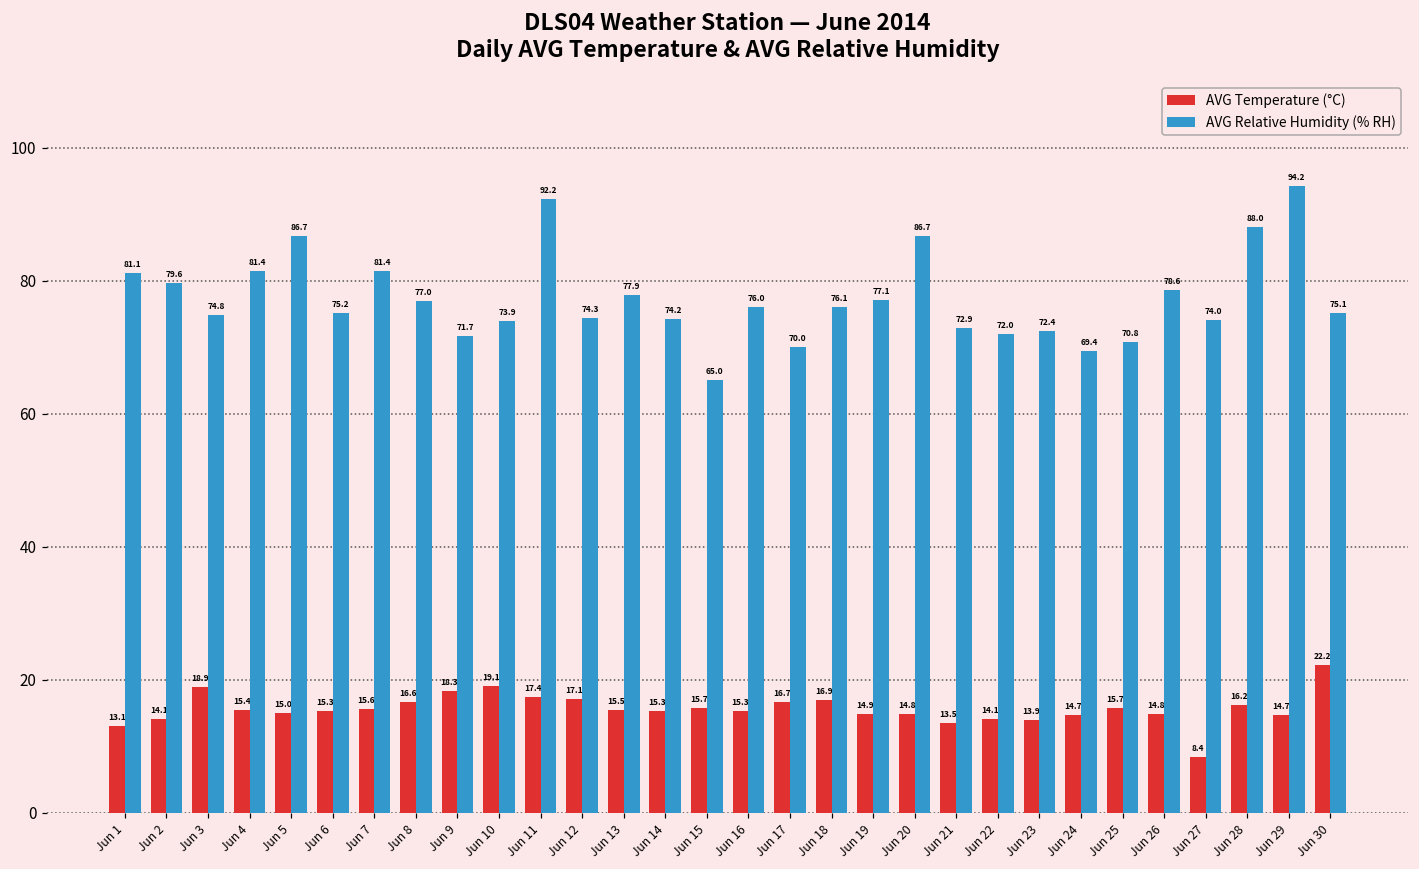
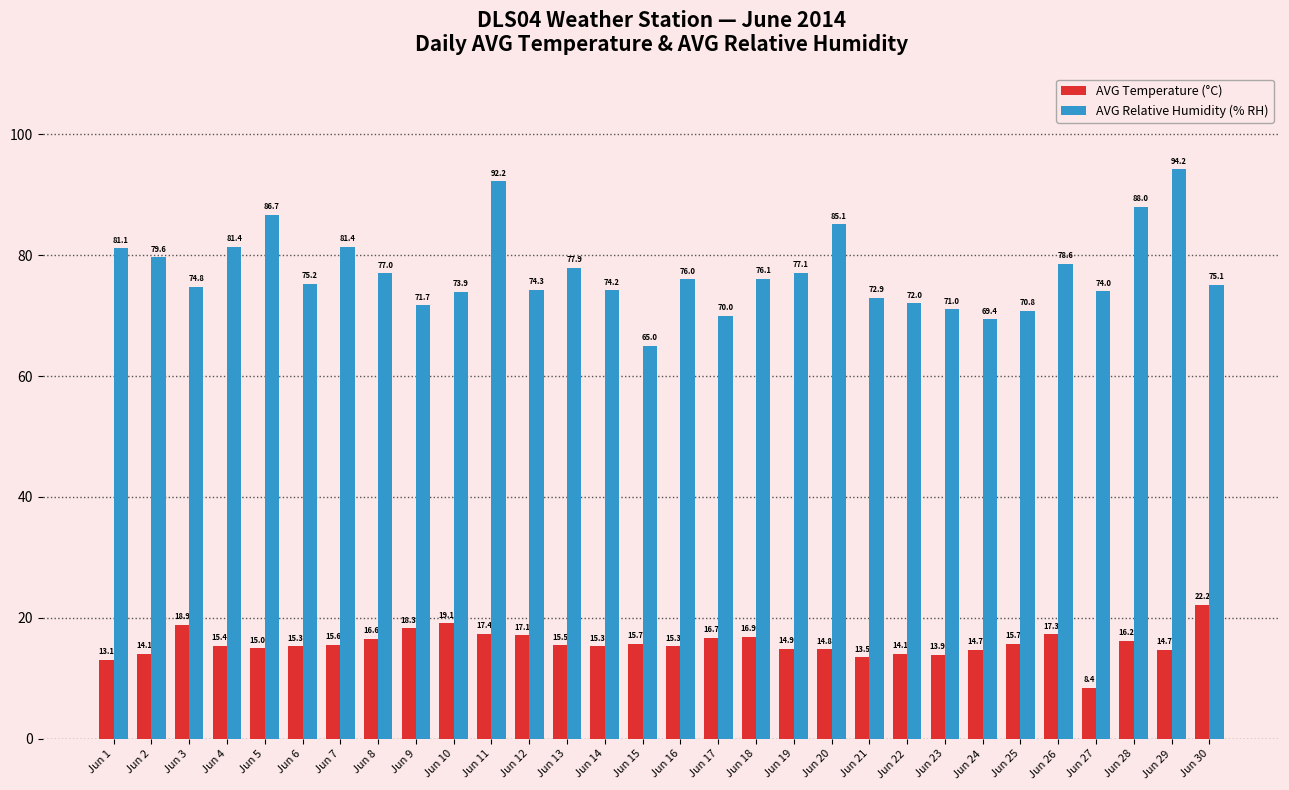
  {
    "AVG Temperature (°C)": {
      "Jun 1": 13.1,
      "Jun 2": 14.1,
      "Jun 3": 18.9,
      "Jun 4": 15.4,
      "Jun 5": 15.0,
      "Jun 6": 15.3,
      "Jun 7": 15.6,
      "Jun 8": 16.6,
      "Jun 9": 18.3,
      "Jun 10": 19.1,
      "Jun 11": 17.4,
      "Jun 12": 17.1,
      "Jun 13": 15.5,
      "Jun 14": 15.3,
      "Jun 15": 15.7,
      "Jun 16": 15.3,
      "Jun 17": 16.7,
      "Jun 18": 16.9,
      "Jun 19": 14.9,
      "Jun 20": 14.8,
      "Jun 21": 13.5,
      "Jun 22": 14.1,
      "Jun 23": 13.9,
      "Jun 24": 14.7,
      "Jun 25": 15.7,
-     "Jun 26": 14.8,
+     "Jun 26": 17.3,
      "Jun 27": 8.4,
      "Jun 28": 16.2,
      "Jun 29": 14.7,
      "Jun 30": 22.2
    },
    "AVG Relative Humidity (% RH)": {
      "Jun 1": 81.1,
      "Jun 2": 79.6,
      "Jun 3": 74.8,
      "Jun 4": 81.4,
      "Jun 5": 86.7,
      "Jun 6": 75.2,
      "Jun 7": 81.4,
      "Jun 8": 77.0,
      "Jun 9": 71.7,
      "Jun 10": 73.9,
      "Jun 11": 92.2,
      "Jun 12": 74.3,
      "Jun 13": 77.9,
      "Jun 14": 74.2,
      "Jun 15": 65.0,
      "Jun 16": 76.0,
      "Jun 17": 70.0,
      "Jun 18": 76.1,
      "Jun 19": 77.1,
-     "Jun 20": 86.7,
+     "Jun 20": 85.1,
      "Jun 21": 72.9,
      "Jun 22": 72.0,
-     "Jun 23": 72.4,
+     "Jun 23": 71.0,
      "Jun 24": 69.4,
      "Jun 25": 70.8,
      "Jun 26": 78.6,
      "Jun 27": 74.0,
      "Jun 28": 88.0,
      "Jun 29": 94.2,
      "Jun 30": 75.1
    }
  }
